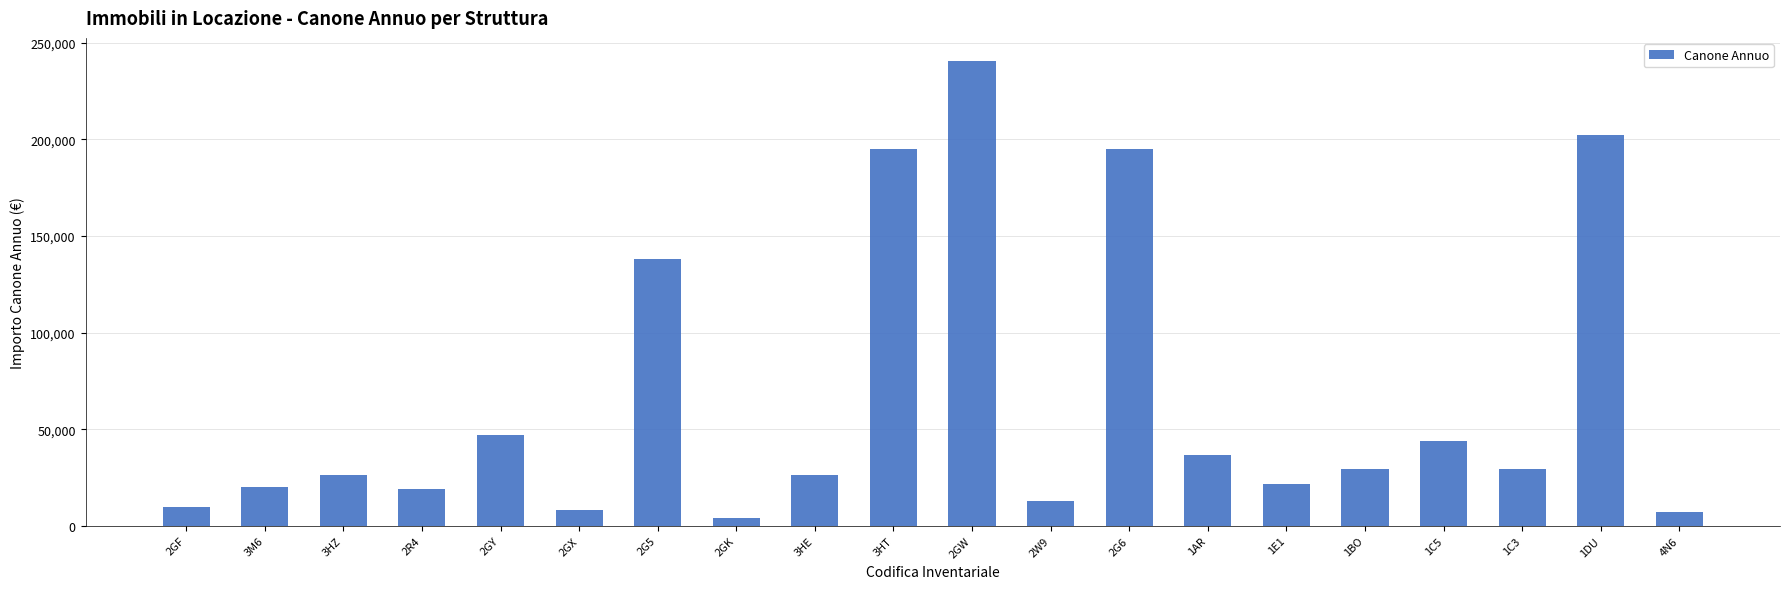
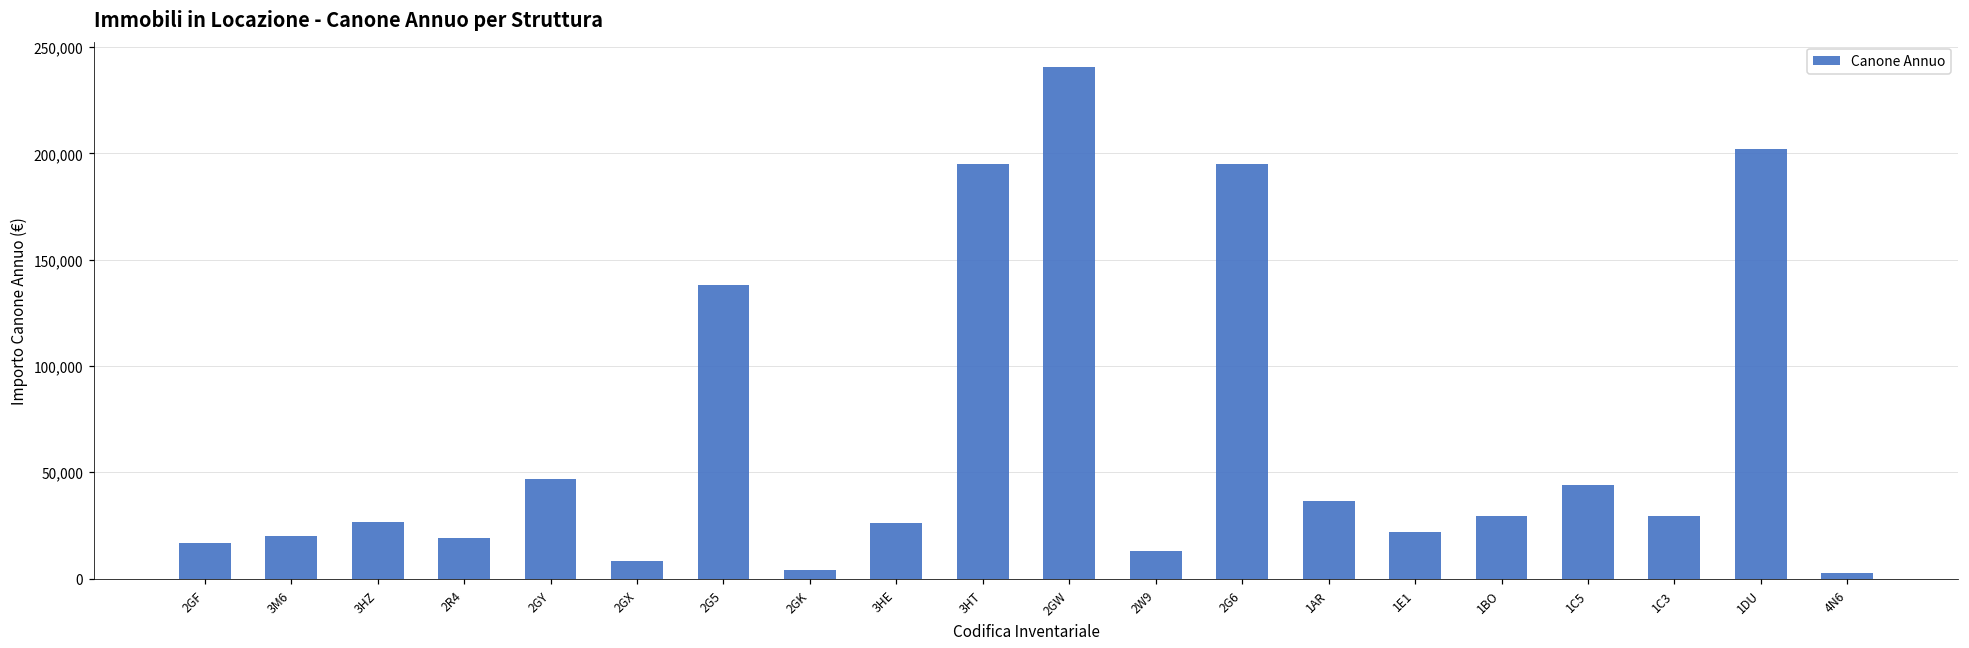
  {
-   "2GF": "10,000",
+   "2GF": "17,000",
    "3M6": "20,000",
    "3HZ": "26,000",
    "2R4": "19,000",
    "2GY": "47,000",
    "2GX": "8,000",
    "2G5": "138,000",
    "2GK": "4,000",
    "3HE": "26,000",
    "3HT": "195,000",
    "2GW": "241,000",
    "2W9": "13,000",
    "2G6": "195,000",
    "1AR": "37,000",
    "1E1": "22,000",
    "1BO": "29,000",
    "1C5": "44,000",
    "1C3": "30,000",
    "1DU": "202,000",
-   "4N6": "7,000"
+   "4N6": "3,000"
  }
